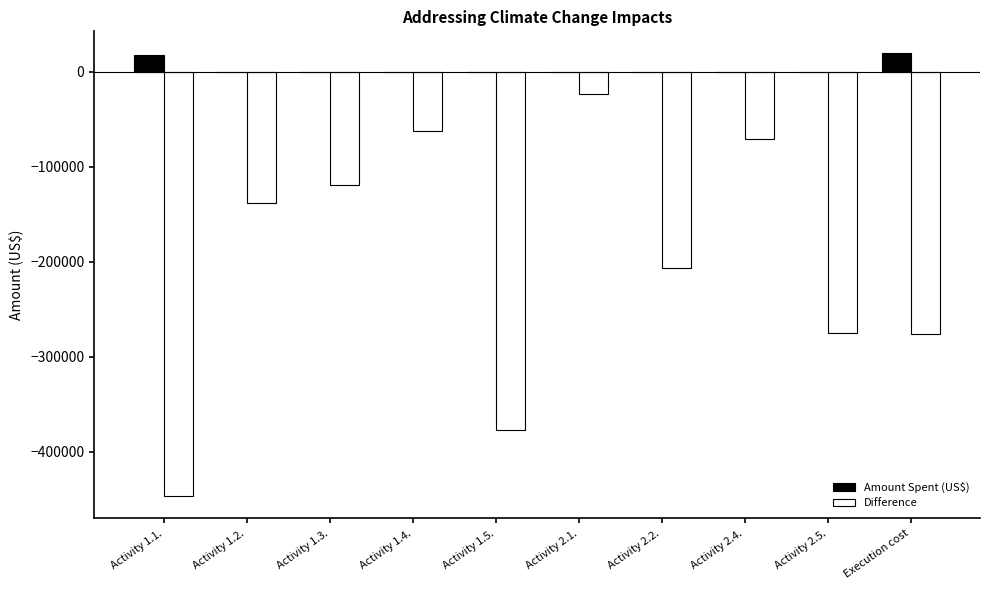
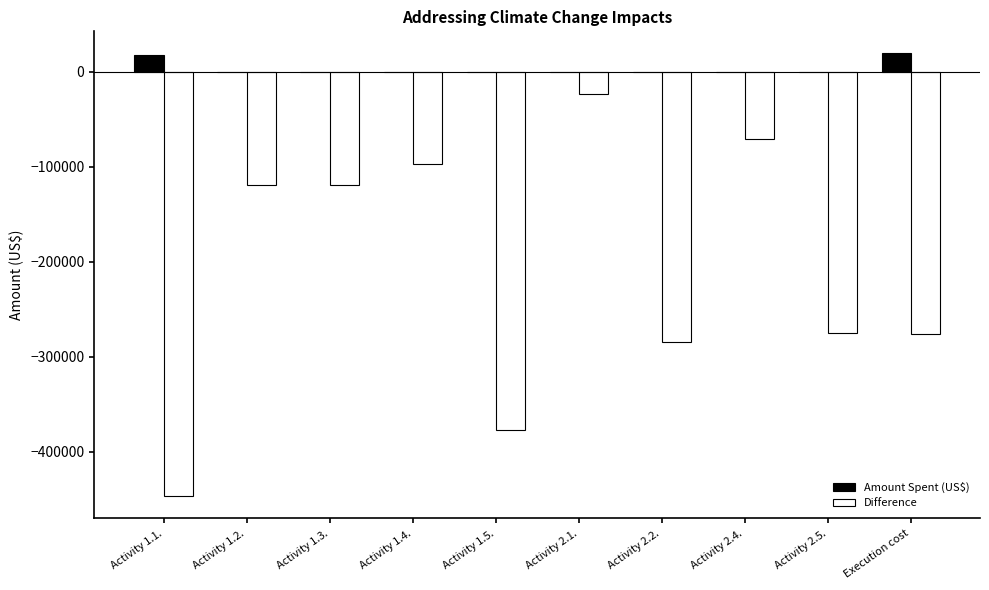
  {
    "Amount Spent (US$)": {
      "Activity 1.1.": 20000,
      "Activity 1.2.": 0,
      "Activity 1.3.": 0,
      "Activity 1.4.": 0,
      "Activity 1.5.": 0,
      "Activity 2.1.": 0,
      "Activity 2.2.": 0,
      "Activity 2.4.": 0,
      "Activity 2.5.": 0,
      "Execution cost": 20000
    },
    "Difference": {
      "Activity 1.1.": -450000,
-     "Activity 1.2.": -140000,
+     "Activity 1.2.": -120000,
      "Activity 1.3.": -120000,
-     "Activity 1.4.": -60000,
+     "Activity 1.4.": -100000,
      "Activity 1.5.": -380000,
      "Activity 2.1.": -20000,
-     "Activity 2.2.": -210000,
+     "Activity 2.2.": -280000,
      "Activity 2.4.": -70000,
      "Activity 2.5.": -280000,
      "Execution cost": -280000
    }
  }
